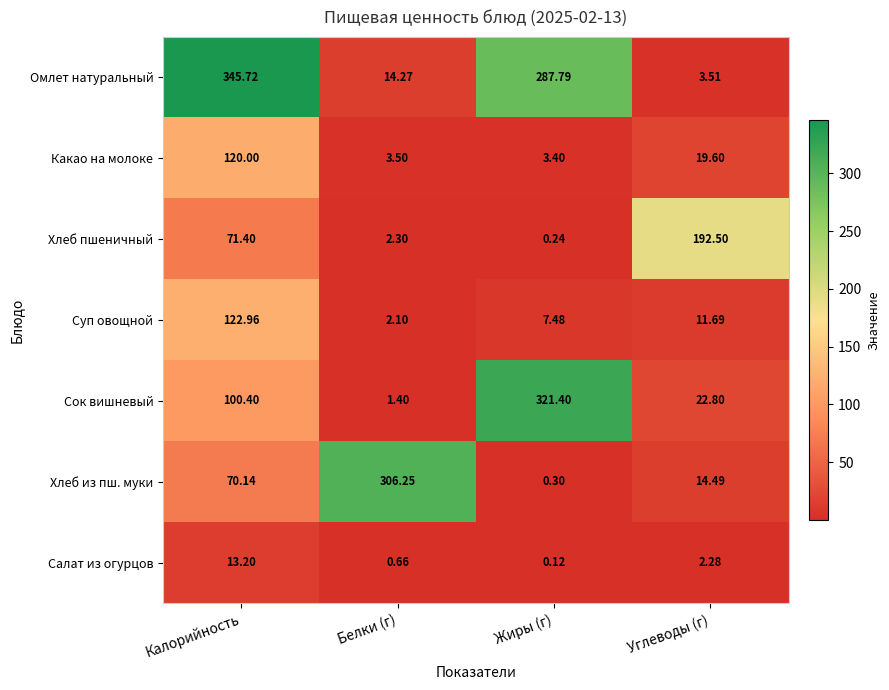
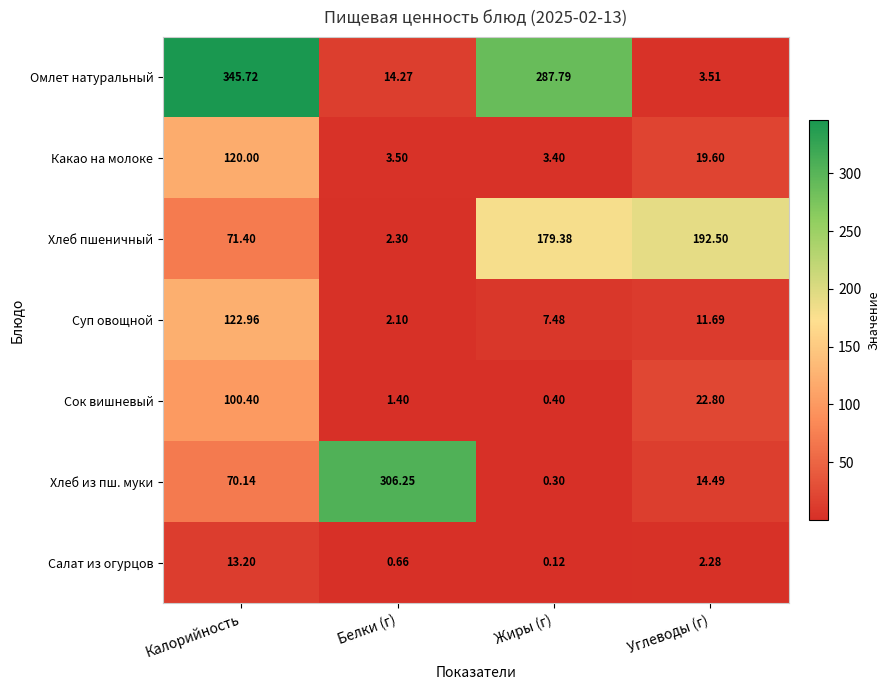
  {
    "Омлет натуральный": {
      "Калорийность": 345.72,
      "Белки (г)": 14.27,
      "Жиры (г)": 287.79,
      "Углеводы (г)": 3.51
    },
    "Какао на молоке": {
      "Калорийность": 120.00,
      "Белки (г)": 3.50,
      "Жиры (г)": 3.40,
      "Углеводы (г)": 19.60
    },
    "Хлеб пшеничный": {
      "Калорийность": 71.40,
      "Белки (г)": 2.30,
-     "Жиры (г)": 0.24,
+     "Жиры (г)": 179.38,
      "Углеводы (г)": 192.50
    },
    "Суп овощной": {
      "Калорийность": 122.96,
      "Белки (г)": 2.10,
      "Жиры (г)": 7.48,
      "Углеводы (г)": 11.69
    },
    "Сок вишневый": {
      "Калорийность": 100.40,
      "Белки (г)": 1.40,
-     "Жиры (г)": 321.40,
+     "Жиры (г)": 0.40,
      "Углеводы (г)": 22.80
    },
    "Хлеб из пш. муки": {
      "Калорийность": 70.14,
      "Белки (г)": 306.25,
      "Жиры (г)": 0.30,
      "Углеводы (г)": 14.49
    },
    "Салат из огурцов": {
      "Калорийность": 13.20,
      "Белки (г)": 0.66,
      "Жиры (г)": 0.12,
      "Углеводы (г)": 2.28
    }
  }
